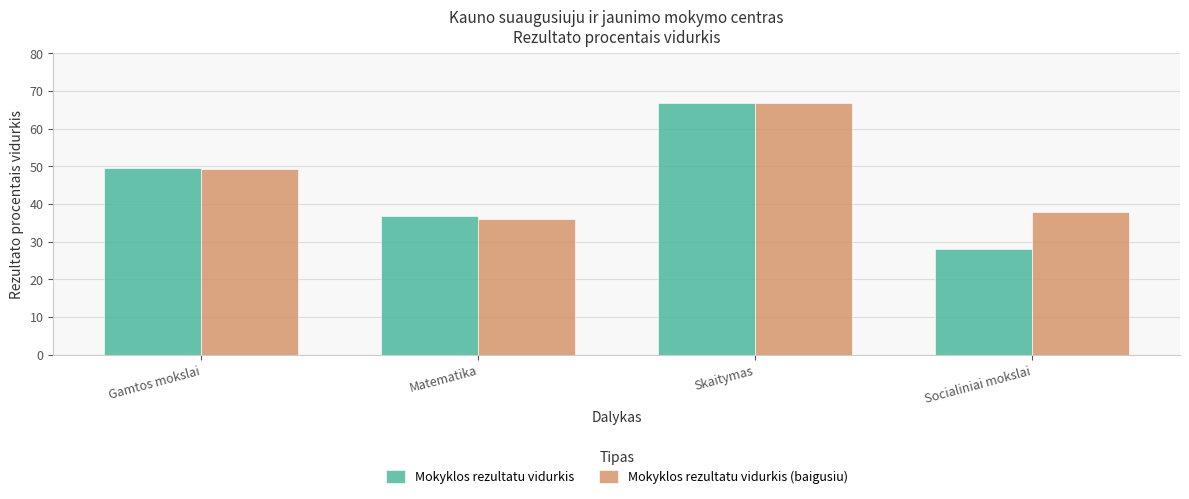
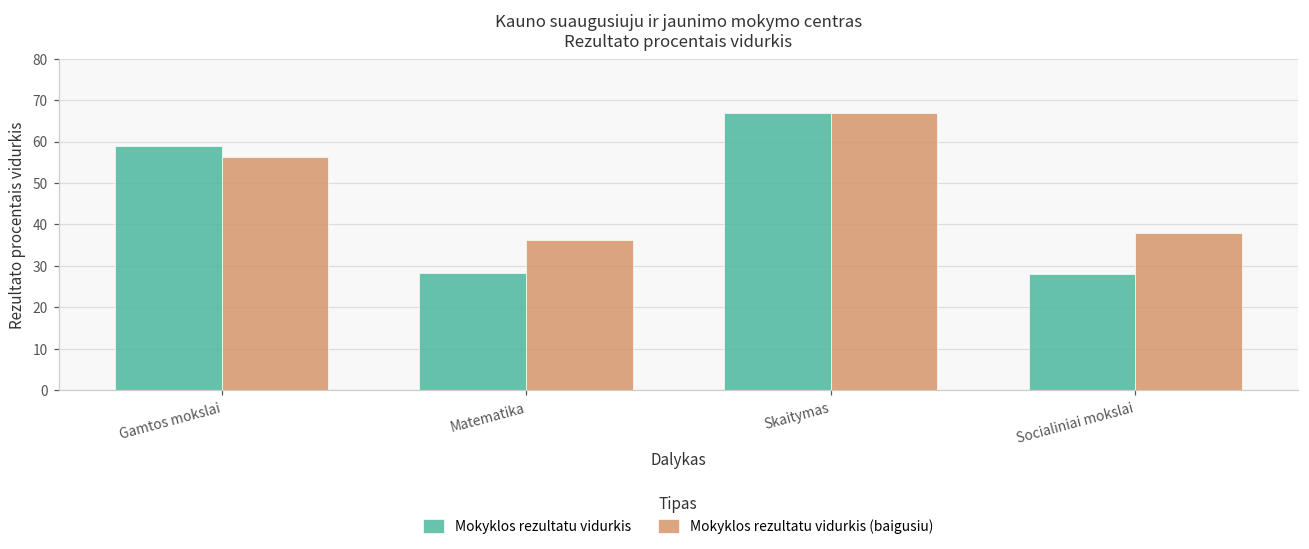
  {
    "Mokyklos rezultatu vidurkis": {
-     "Gamtos mokslai": 49,
-     "Matematika": 37,
+     "Gamtos mokslai": 59,
+     "Matematika": 28,
      "Skaitymas": 67,
      "Socialiniai mokslai": 28
    },
    "Mokyklos rezultatu vidurkis (baigusiu)": {
-     "Gamtos mokslai": 49,
+     "Gamtos mokslai": 56,
      "Matematika": 36,
      "Skaitymas": 67,
      "Socialiniai mokslai": 38
    }
  }
